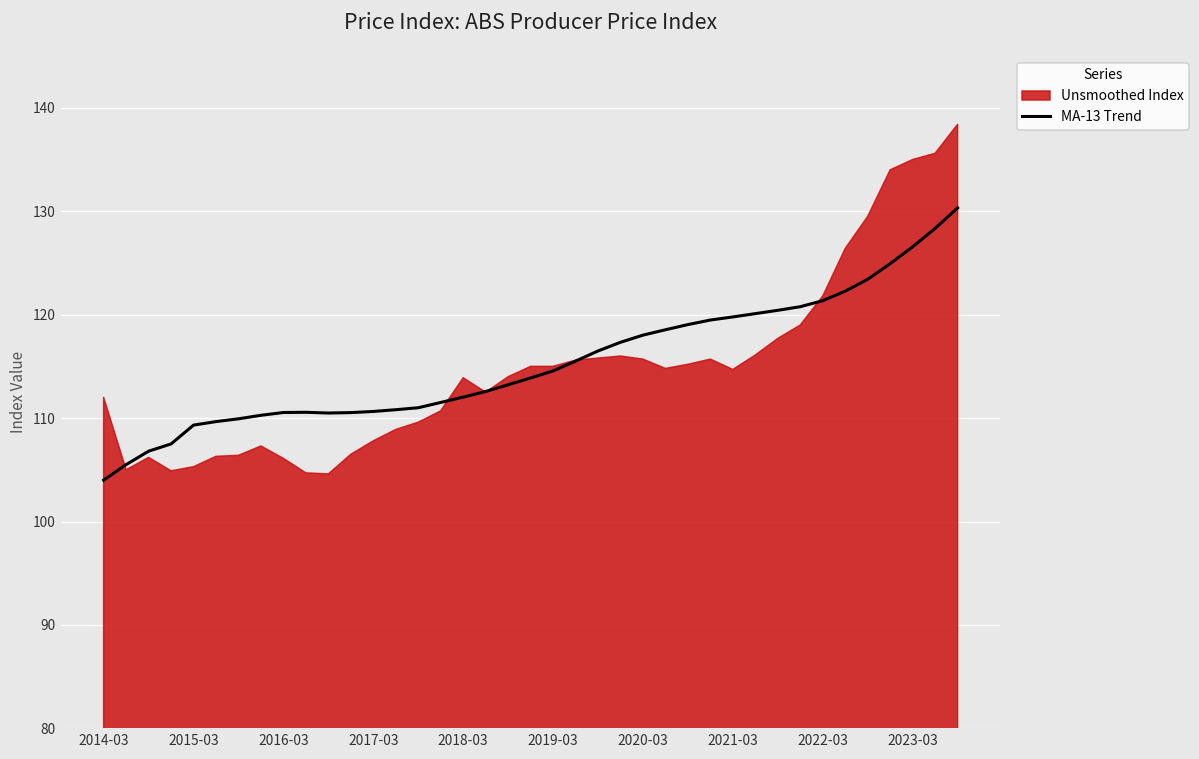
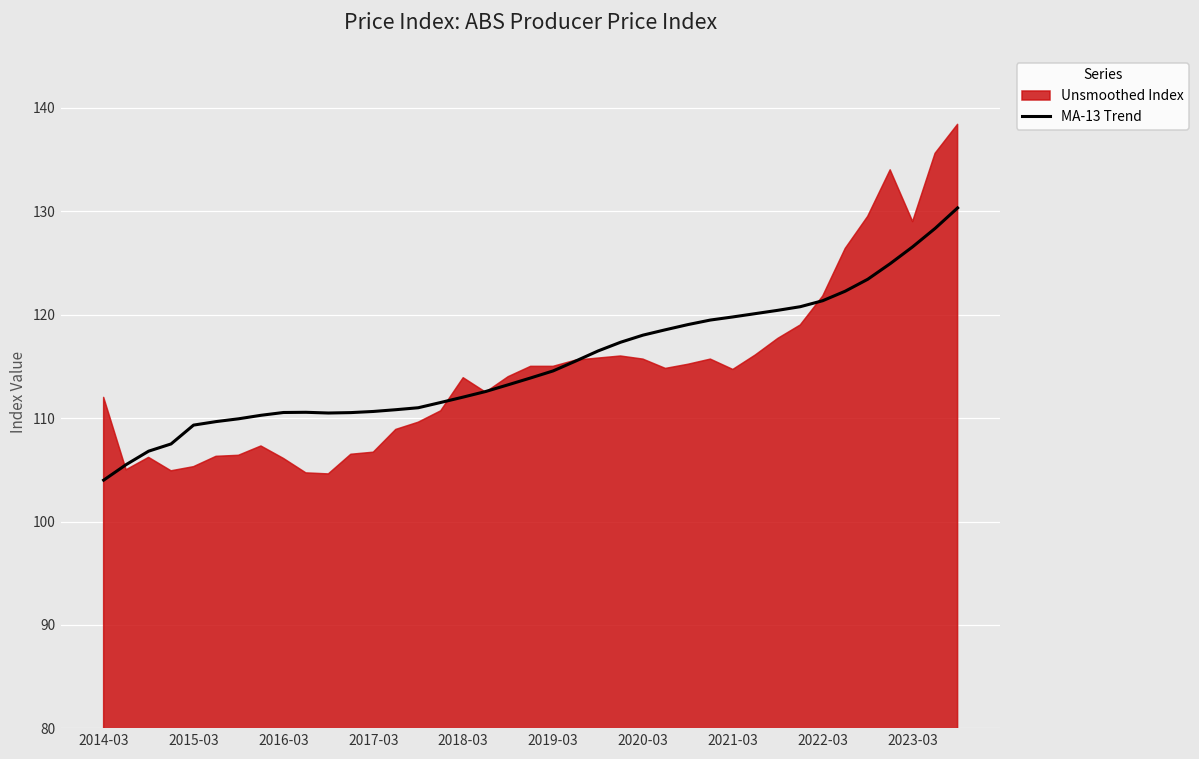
  {
    "MA-13 Trend": {
      "2014-03": 104,
      "2015-03": 109,
      "2016-03": 111,
      "2017-03": 111,
      "2018-03": 112,
      "2019-03": 115,
      "2020-03": 118,
      "2021-03": 120,
      "2022-03": 121,
      "2023-03": 127
    },
    "Unsmoothed Index": {
      "2014-03": 112,
      "2015-03": 105,
      "2016-03": 106,
-     "2017-03": 108,
+     "2017-03": 107,
      "2018-03": 114,
      "2019-03": 115,
      "2020-03": 116,
      "2021-03": 115,
      "2022-03": 122,
-     "2023-03": 135
+     "2023-03": 129
    }
  }
